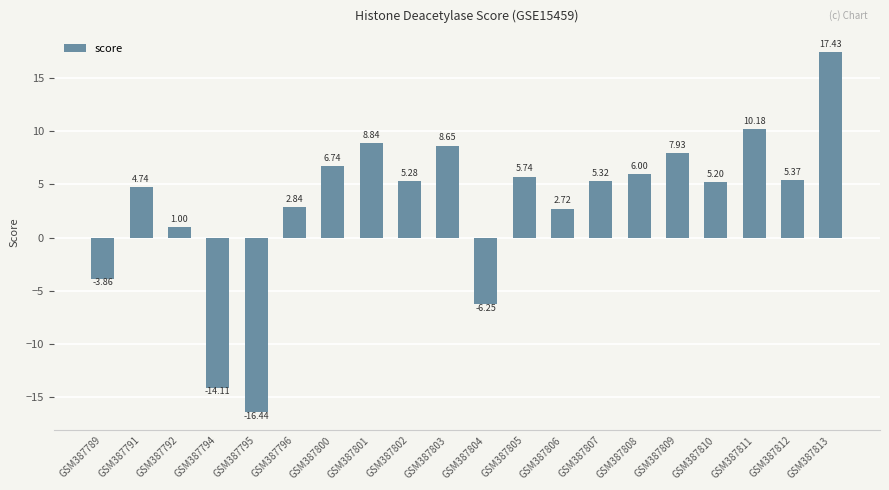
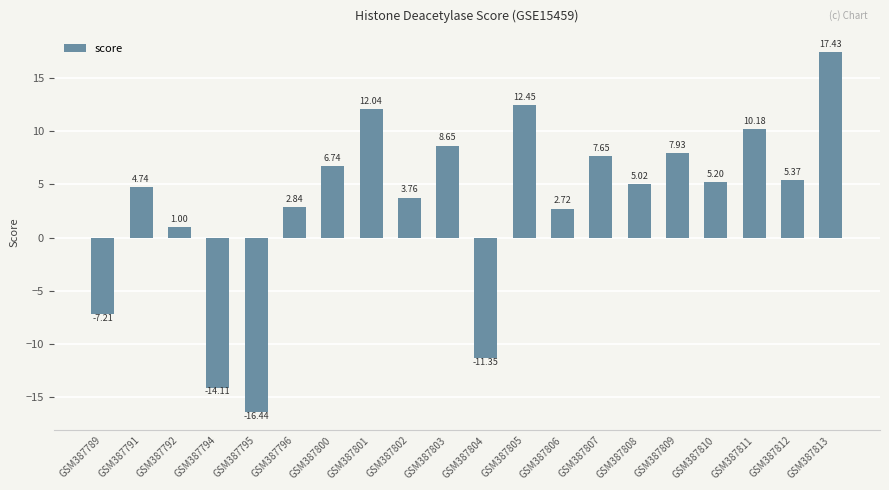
  {
-   "GSM387789": -3.86,
+   "GSM387789": -7.21,
    "GSM387791": 4.74,
    "GSM387792": 1.00,
    "GSM387794": -14.11,
    "GSM387795": -16.44,
    "GSM387796": 2.84,
    "GSM387800": 6.74,
-   "GSM387801": 8.84,
-   "GSM387802": 5.28,
+   "GSM387801": 12.04,
+   "GSM387802": 3.76,
    "GSM387803": 8.65,
-   "GSM387804": -6.25,
-   "GSM387805": 5.74,
+   "GSM387804": -11.35,
+   "GSM387805": 12.45,
    "GSM387806": 2.72,
-   "GSM387807": 5.32,
-   "GSM387808": 6.00,
+   "GSM387807": 7.65,
+   "GSM387808": 5.02,
    "GSM387809": 7.93,
    "GSM387810": 5.20,
    "GSM387811": 10.18,
    "GSM387812": 5.37,
    "GSM387813": 17.43
  }
